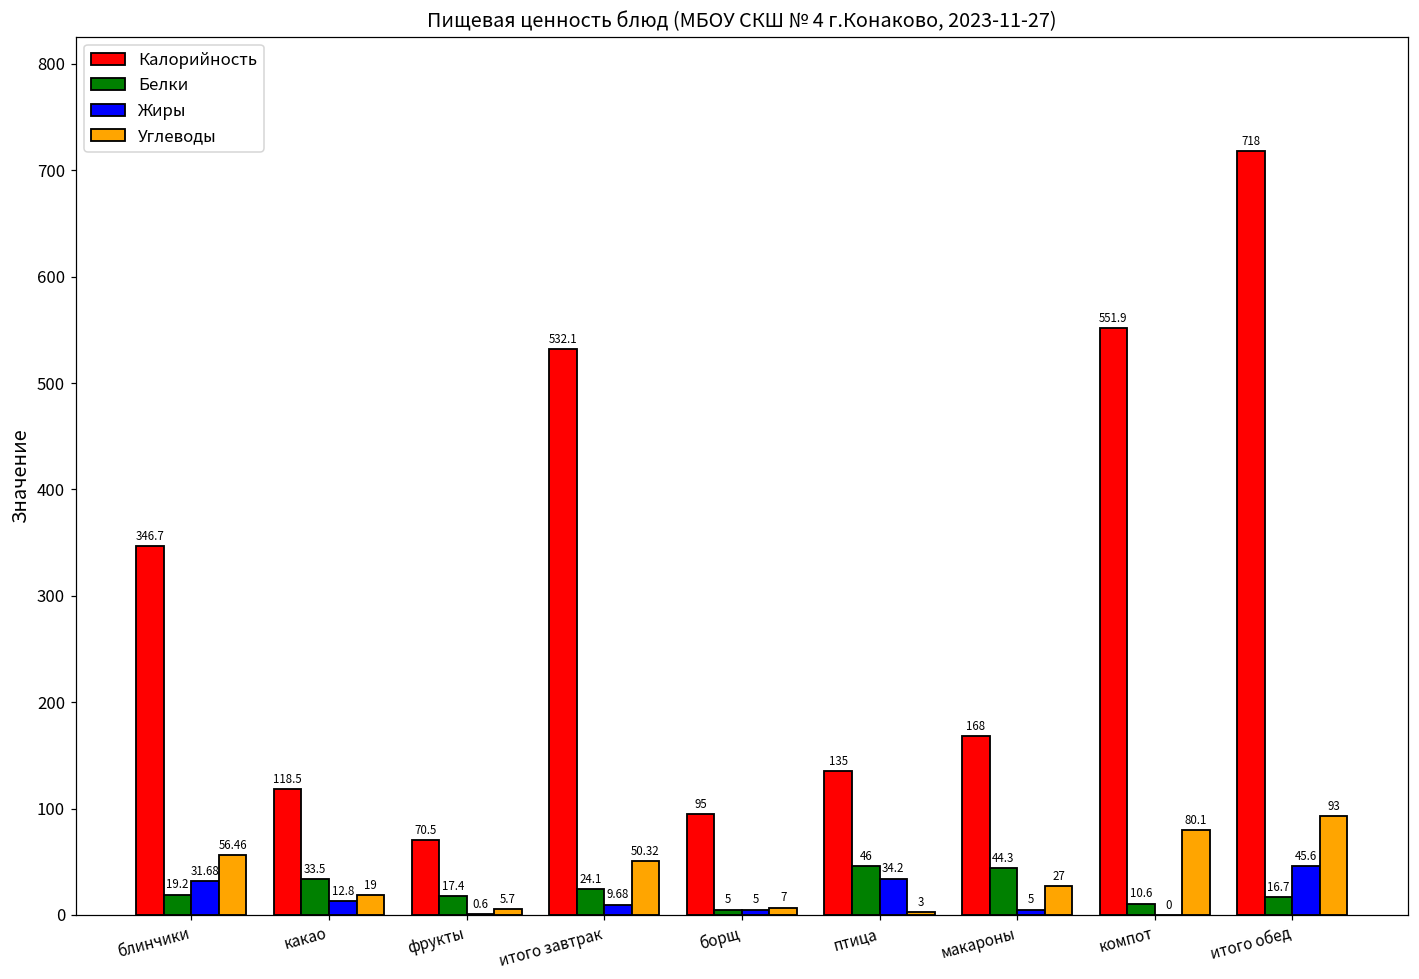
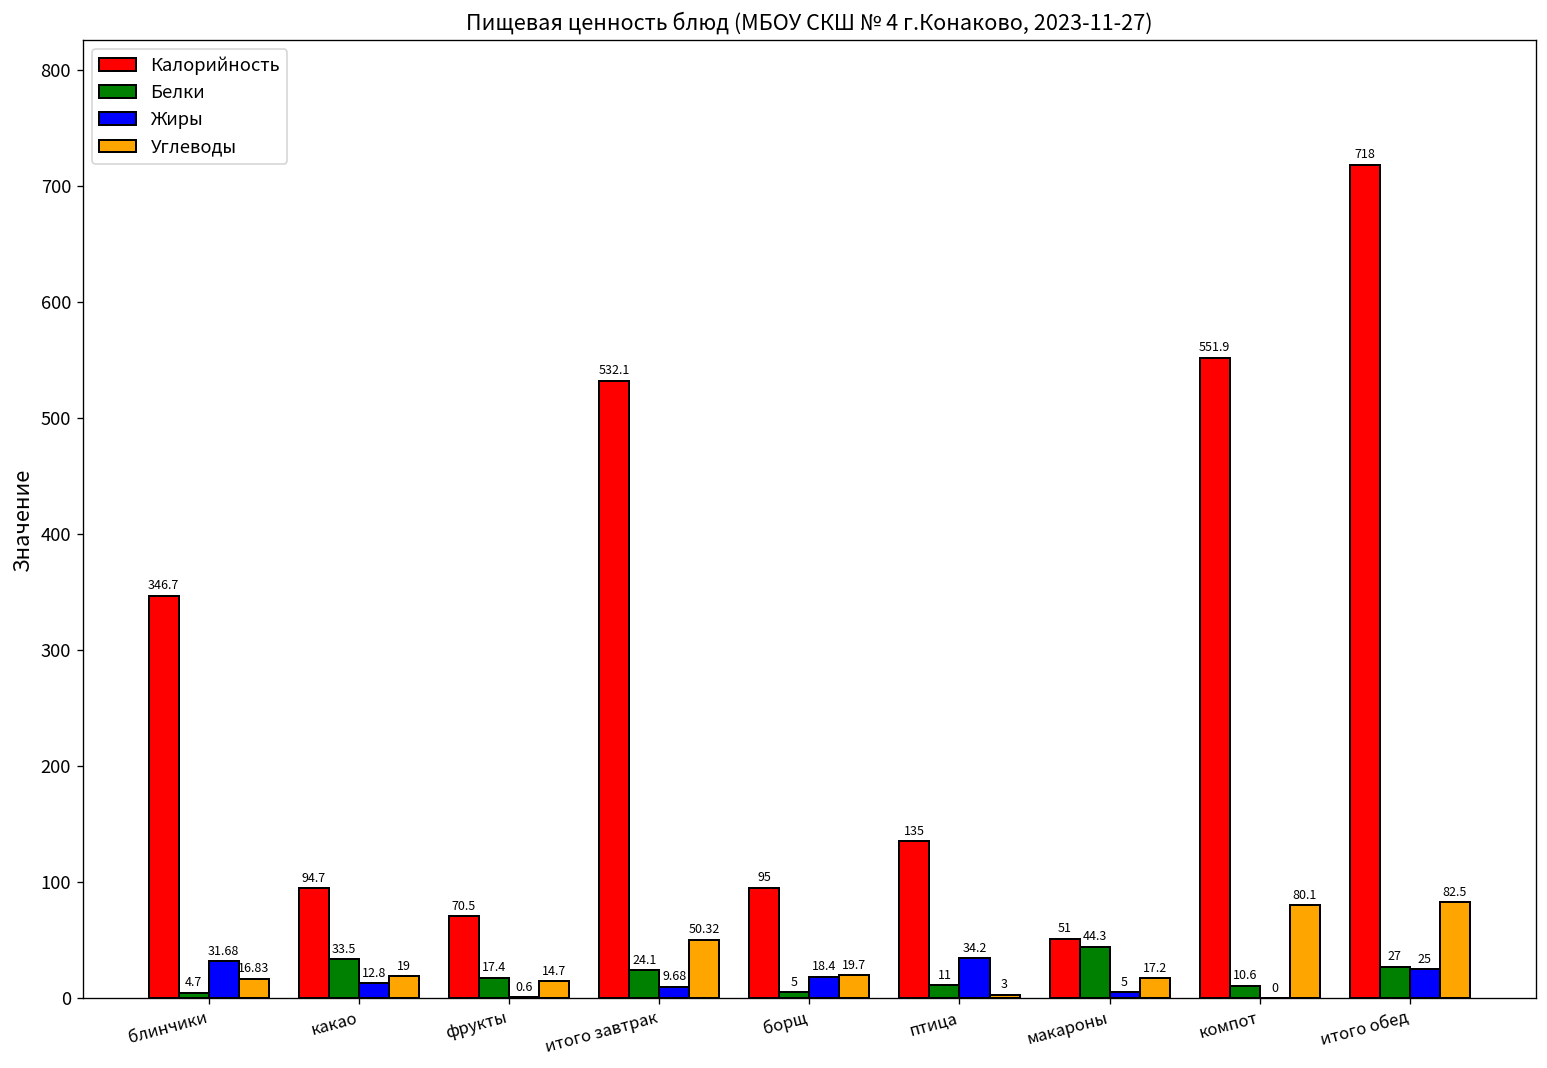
  {
    "Калорийность": {
      "блинчики": 346.7,
-     "какао": 118.5,
+     "какао": 94.7,
      "фрукты": 70.5,
      "итого завтрак": 532.1,
      "борщ": 95,
      "птица": 135,
-     "макароны": 168,
+     "макароны": 51,
      "компот": 551.9,
      "итого обед": 718
    },
    "Белки": {
-     "блинчики": 19.2,
+     "блинчики": 4.7,
      "какао": 33.5,
      "фрукты": 17.4,
      "итого завтрак": 24.1,
      "борщ": 5,
-     "птица": 46,
+     "птица": 11,
      "макароны": 44.3,
      "компот": 10.6,
-     "итого обед": 16.7
+     "итого обед": 27
    },
    "Жиры": {
      "блинчики": 31.68,
      "какао": 12.8,
      "фрукты": 0.6,
      "итого завтрак": 9.68,
-     "борщ": 5,
+     "борщ": 18.4,
      "птица": 34.2,
      "макароны": 5,
      "компот": 0,
-     "итого обед": 45.6
+     "итого обед": 25
    },
    "Углеводы": {
-     "блинчики": 56.46,
+     "блинчики": 16.83,
      "какао": 19,
-     "фрукты": 5.7,
+     "фрукты": 14.7,
      "итого завтрак": 50.32,
-     "борщ": 7,
+     "борщ": 19.7,
      "птица": 3,
-     "макароны": 27,
+     "макароны": 17.2,
      "компот": 80.1,
-     "итого обед": 93
+     "итого обед": 82.5
    }
  }
